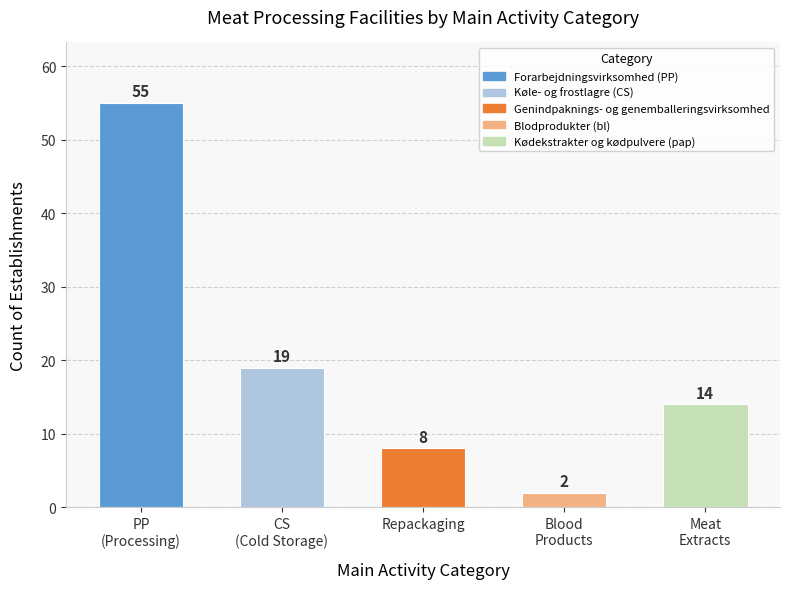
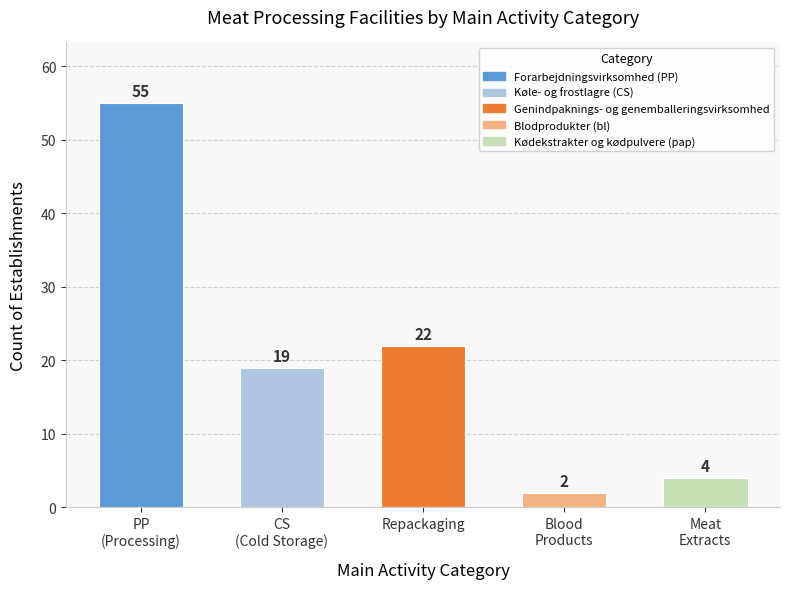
  {
    "PP (Processing)": 55,
    "CS (Cold Storage)": 19,
-   "Repackaging": 8,
+   "Repackaging": 22,
    "Blood Products": 2,
-   "Meat Extracts": 14
+   "Meat Extracts": 4
  }
